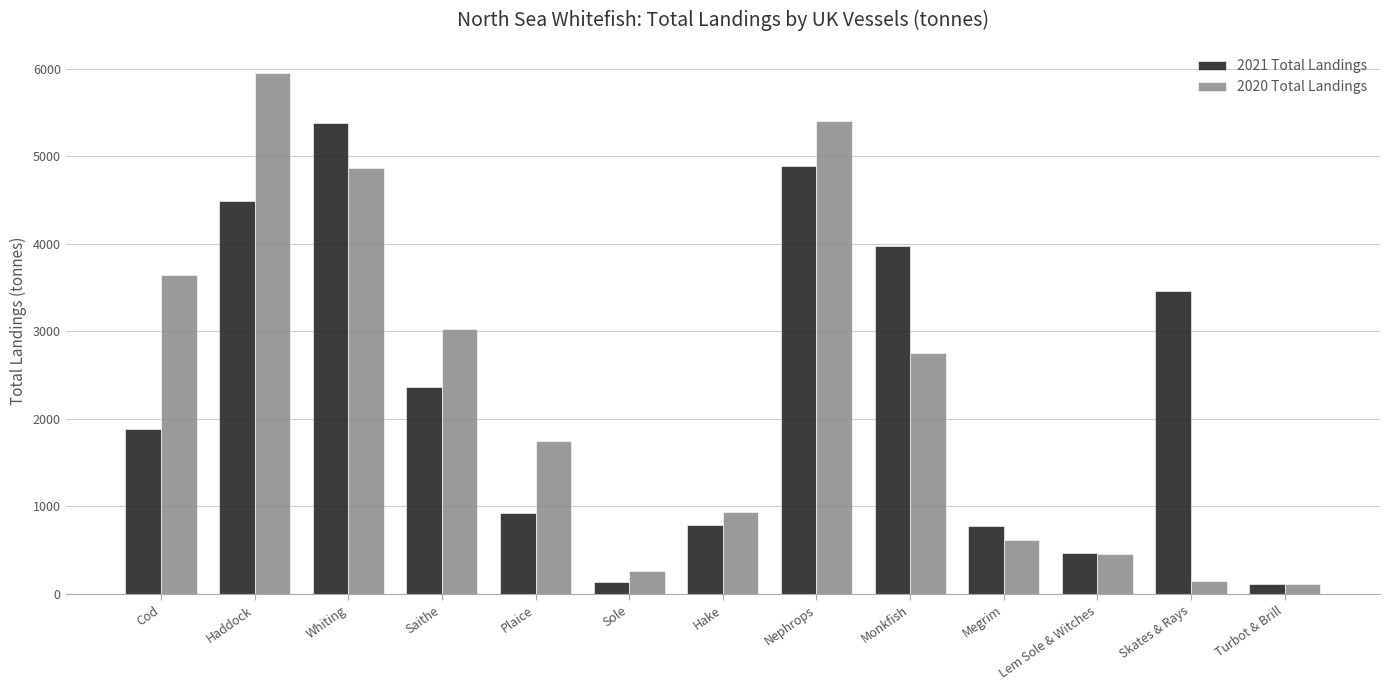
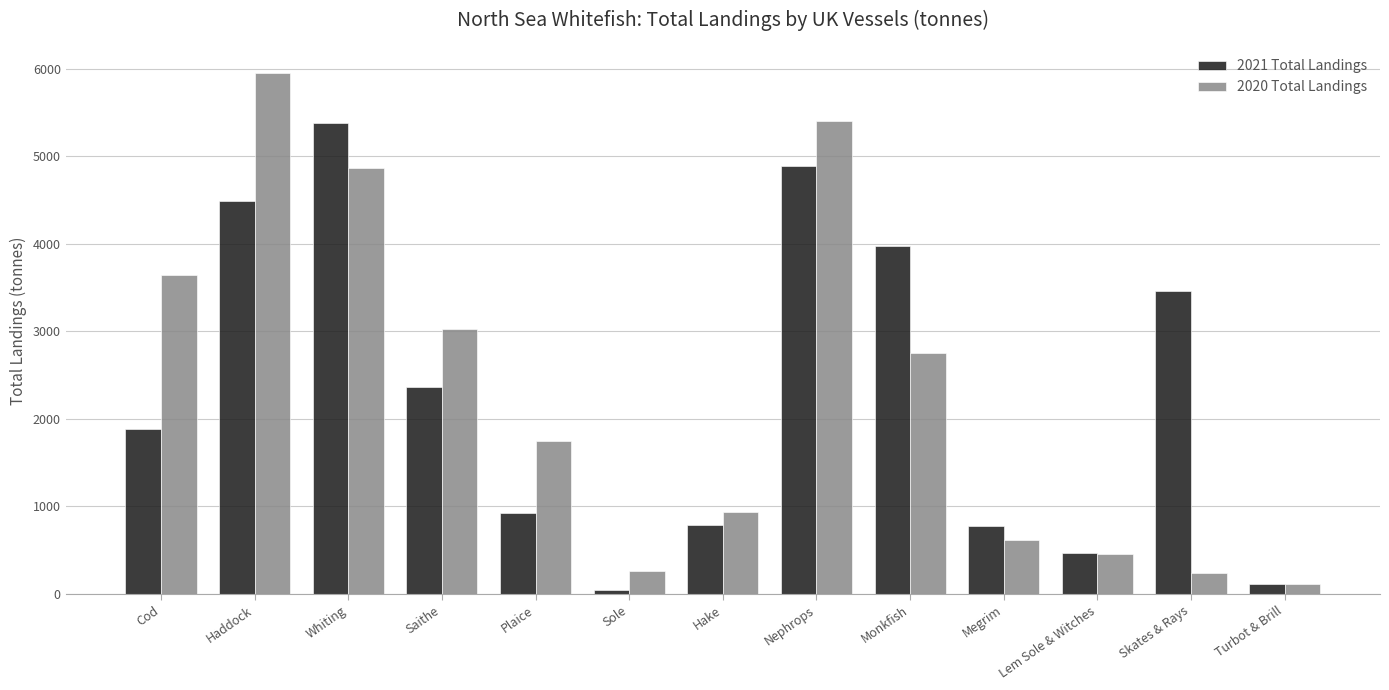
  {
    "2021 Total Landings": {
      "Cod": 1900,
      "Haddock": 4500,
      "Whiting": 5400,
      "Saithe": 2400,
      "Plaice": 900,
-     "Sole": 100,
+     "Sole": 0,
      "Hake": 800,
      "Nephrops": 4900,
      "Monkfish": 4000,
      "Megrim": 800,
      "Lem Sole & Witches": 500,
      "Skates & Rays": 3500,
      "Turbot & Brill": 100
    },
    "2020 Total Landings": {
      "Cod": 3600,
      "Haddock": 6000,
      "Whiting": 4900,
      "Saithe": 3000,
      "Plaice": 1700,
      "Sole": 300,
      "Hake": 900,
      "Nephrops": 5400,
      "Monkfish": 2800,
      "Megrim": 600,
      "Lem Sole & Witches": 500,
-     "Skates & Rays": 100,
+     "Skates & Rays": 200,
      "Turbot & Brill": 100
    }
  }
